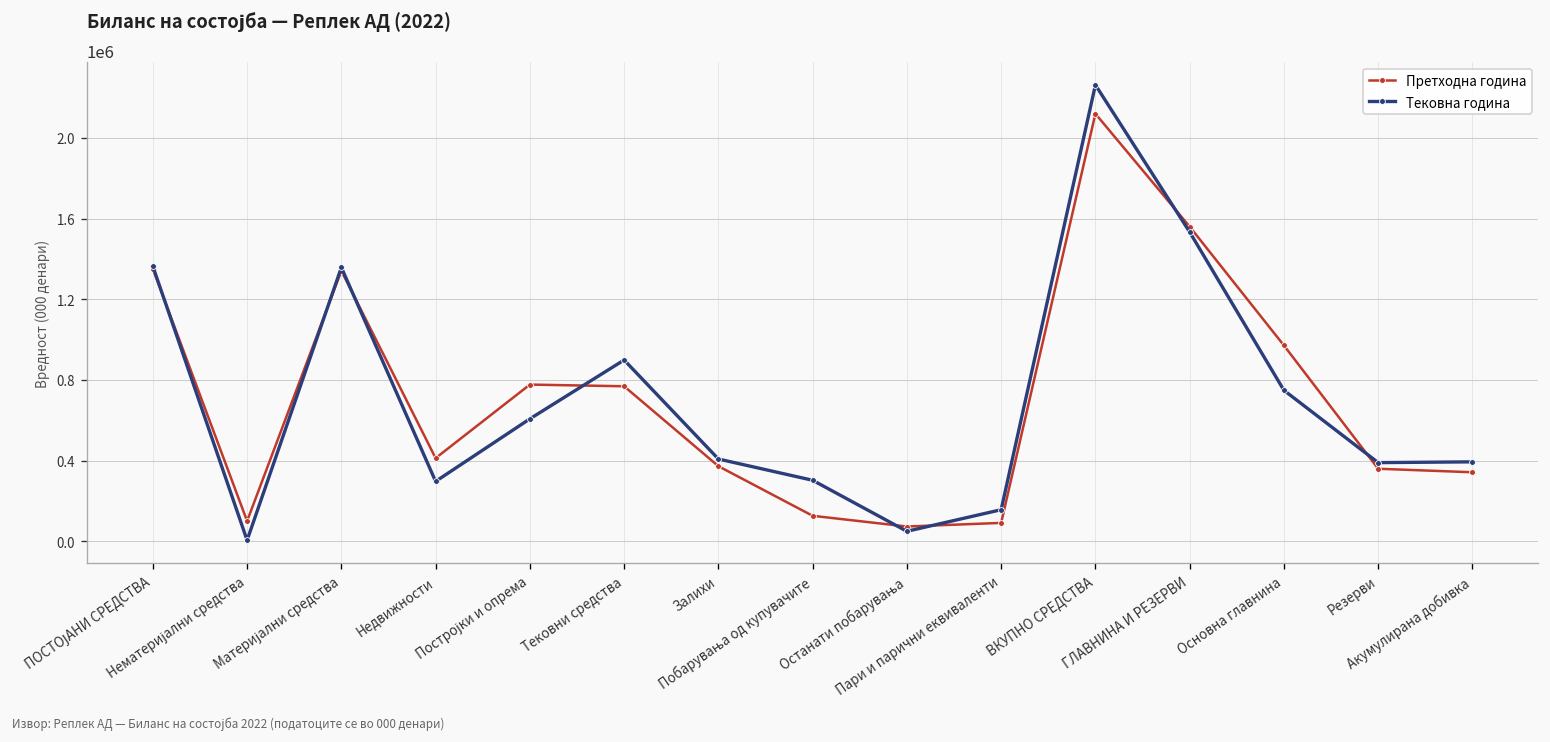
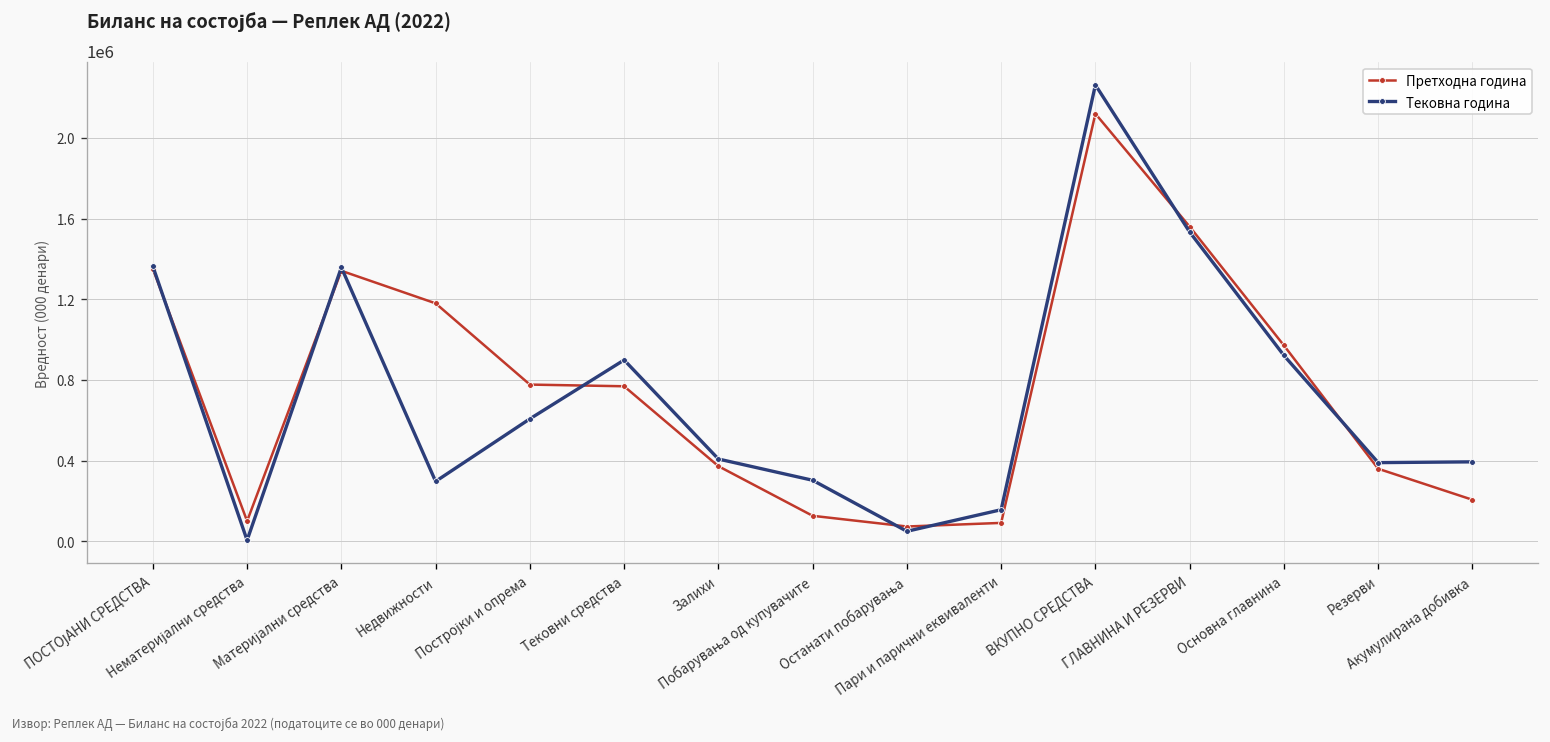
  {
    "Претходна година": {
      "Нематеријални средства": 100000,
      "Материјални средства": 1340000,
-     "Недвижности": 410000,
+     "Недвижности": 1180000,
      "Постројки и опрема": 780000,
      "Тековни средства": 770000,
      "Залихи": 370000,
      "Побарувања од купувачите": 130000,
      "Останати побарувања": 70000,
      "Пари и парични еквиваленти": 90000,
      "ВКУПНО СРЕДСТВА": 2120000,
      "ГЛАВНИНА И РЕЗЕРВИ": 1560000,
      "Основна главнина": 970000,
      "Резерви": 360000,
-     "Акумулирана добивка": 340000
+     "Акумулирана добивка": 210000
    },
    "Тековна година": {
      "Нематеријални средства": 10000,
      "Материјални средства": 1360000,
      "Недвижности": 300000,
      "Постројки и опрема": 610000,
      "Тековни средства": 900000,
      "Залихи": 410000,
      "Побарувања од купувачите": 300000,
      "Останати побарувања": 50000,
      "Пари и парични еквиваленти": 160000,
      "ВКУПНО СРЕДСТВА": 2260000,
      "ГЛАВНИНА И РЕЗЕРВИ": 1530000,
-     "Основна главнина": 750000,
+     "Основна главнина": 920000,
      "Резерви": 390000,
      "Акумулирана добивка": 390000
    }
  }
